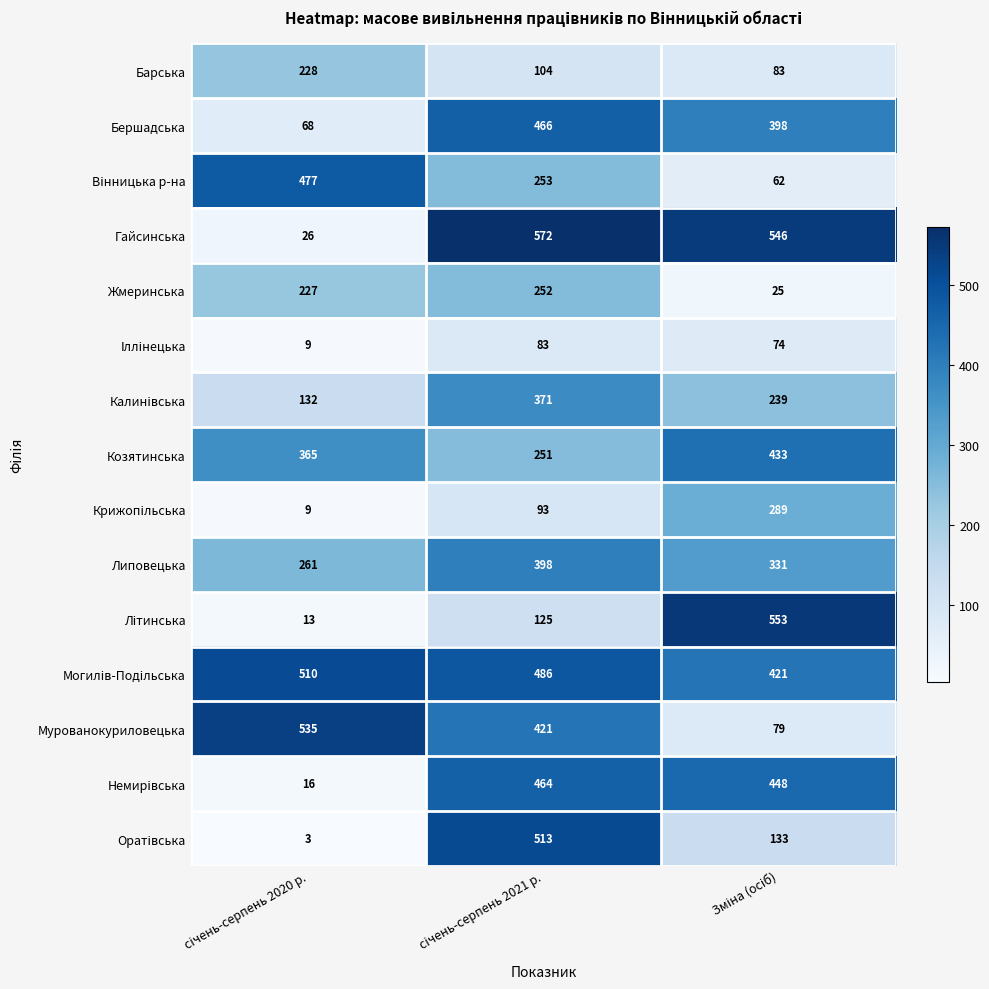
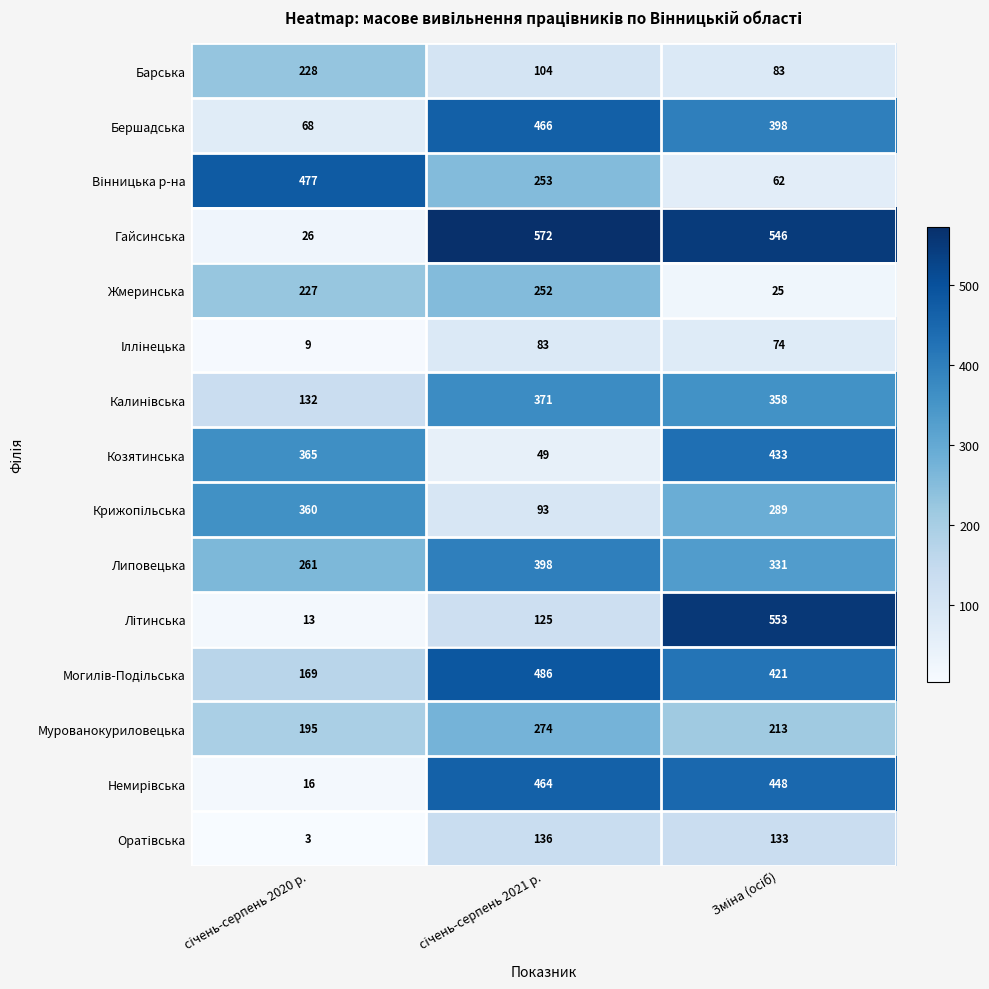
  {
    "Барська": {
      "січень-серпень 2020 р.": 228,
      "січень-серпень 2021 р.": 104,
      "Зміна (осіб)": 83
    },
    "Бершадська": {
      "січень-серпень 2020 р.": 68,
      "січень-серпень 2021 р.": 466,
      "Зміна (осіб)": 398
    },
    "Вінницька р-на": {
      "січень-серпень 2020 р.": 477,
      "січень-серпень 2021 р.": 253,
      "Зміна (осіб)": 62
    },
    "Гайсинська": {
      "січень-серпень 2020 р.": 26,
      "січень-серпень 2021 р.": 572,
      "Зміна (осіб)": 546
    },
    "Жмеринська": {
      "січень-серпень 2020 р.": 227,
      "січень-серпень 2021 р.": 252,
      "Зміна (осіб)": 25
    },
    "Іллінецька": {
      "січень-серпень 2020 р.": 9,
      "січень-серпень 2021 р.": 83,
      "Зміна (осіб)": 74
    },
    "Калинівська": {
      "січень-серпень 2020 р.": 132,
      "січень-серпень 2021 р.": 371,
-     "Зміна (осіб)": 239
+     "Зміна (осіб)": 358
    },
    "Козятинська": {
      "січень-серпень 2020 р.": 365,
-     "січень-серпень 2021 р.": 251,
+     "січень-серпень 2021 р.": 49,
      "Зміна (осіб)": 433
    },
    "Крижопільська": {
-     "січень-серпень 2020 р.": 9,
+     "січень-серпень 2020 р.": 360,
      "січень-серпень 2021 р.": 93,
      "Зміна (осіб)": 289
    },
    "Липовецька": {
      "січень-серпень 2020 р.": 261,
      "січень-серпень 2021 р.": 398,
      "Зміна (осіб)": 331
    },
    "Літинська": {
      "січень-серпень 2020 р.": 13,
      "січень-серпень 2021 р.": 125,
      "Зміна (осіб)": 553
    },
    "Могилів-Подільська": {
-     "січень-серпень 2020 р.": 510,
+     "січень-серпень 2020 р.": 169,
      "січень-серпень 2021 р.": 486,
      "Зміна (осіб)": 421
    },
    "Мурованокуриловецька": {
-     "січень-серпень 2020 р.": 535,
-     "січень-серпень 2021 р.": 421,
-     "Зміна (осіб)": 79
+     "січень-серпень 2020 р.": 195,
+     "січень-серпень 2021 р.": 274,
+     "Зміна (осіб)": 213
    },
    "Немирівська": {
      "січень-серпень 2020 р.": 16,
      "січень-серпень 2021 р.": 464,
      "Зміна (осіб)": 448
    },
    "Оратівська": {
      "січень-серпень 2020 р.": 3,
-     "січень-серпень 2021 р.": 513,
+     "січень-серпень 2021 р.": 136,
      "Зміна (осіб)": 133
    }
  }
